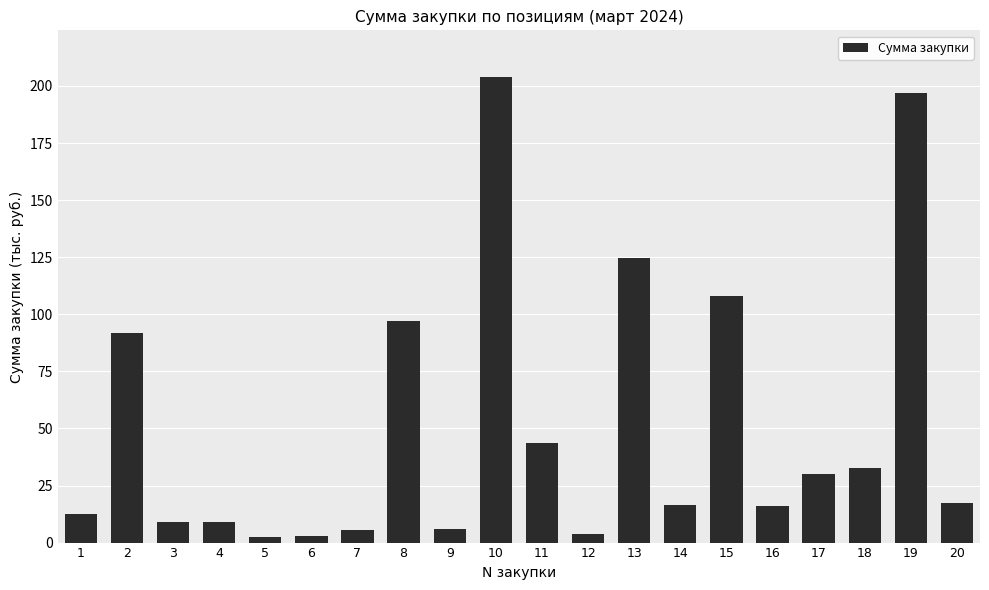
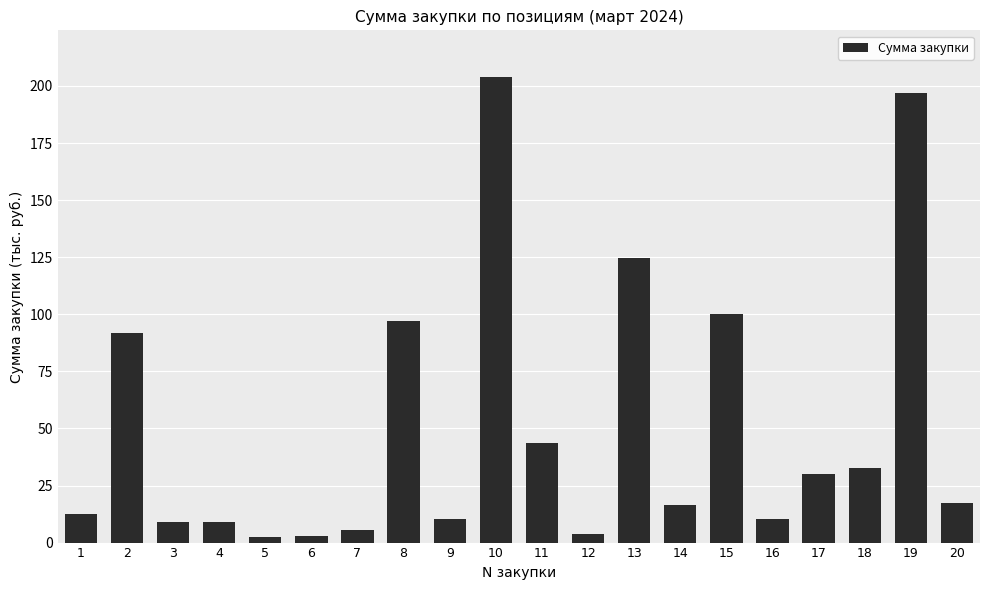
  {
    "1": 13,
    "2": 92,
    "3": 9,
    "4": 9,
    "5": 2,
    "6": 3,
    "7": 6,
    "8": 97,
-   "9": 6,
+   "9": 10,
    "10": 204,
    "11": 44,
    "12": 4,
    "13": 125,
    "14": 16,
-   "15": 108,
-   "16": 16,
+   "15": 100,
+   "16": 10,
    "17": 30,
    "18": 33,
    "19": 197,
    "20": 18
  }
